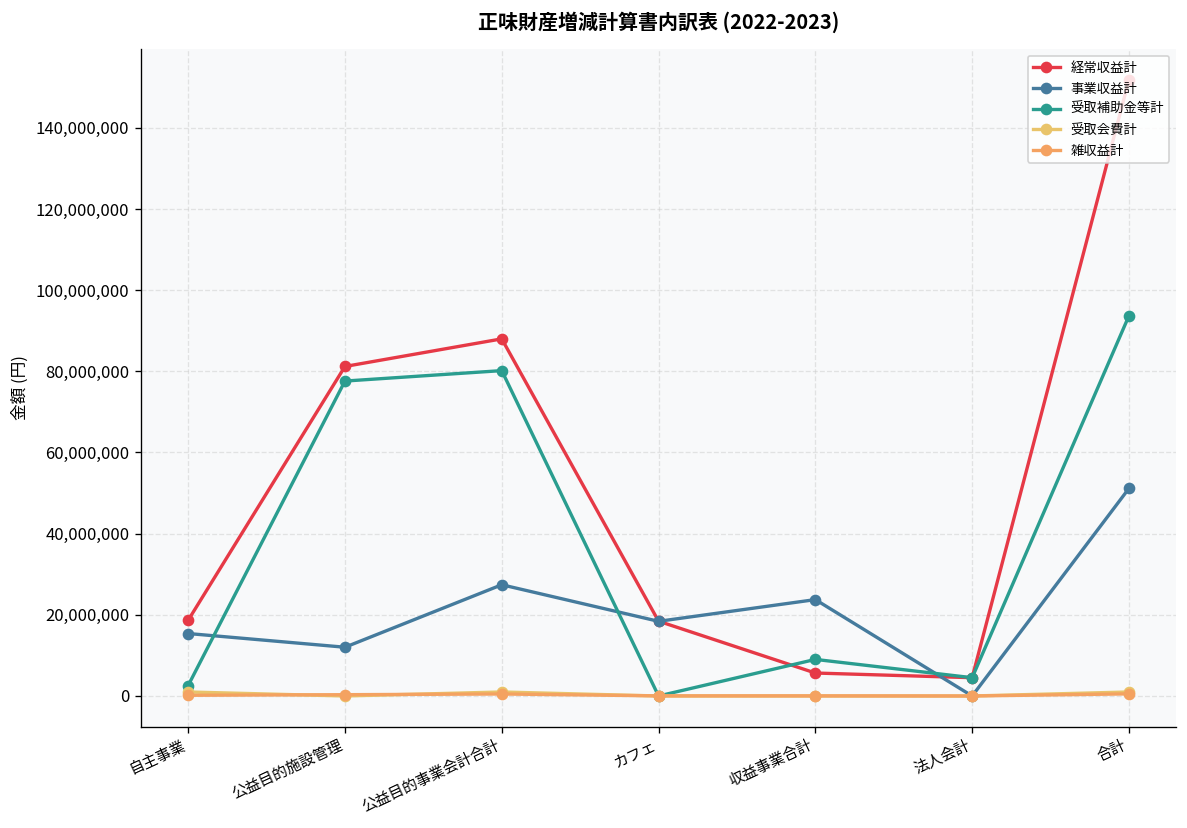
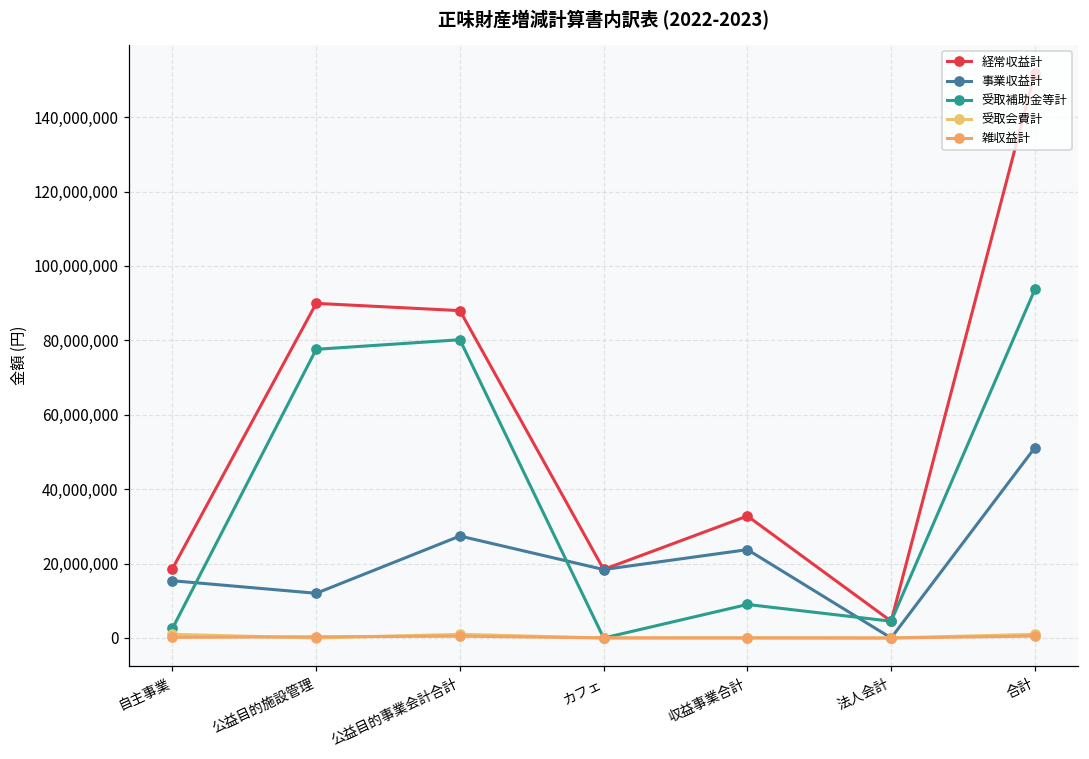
  {
    "経常収益計": {
      "自主事業": "19,000,000",
-     "公益目的施設管理": "81,000,000",
+     "公益目的施設管理": "90,000,000",
      "公益目的事業会計合計": "88,000,000",
-     "収益事業合計": "6,000,000"
+     "収益事業合計": "33,000,000"
    }
  }
